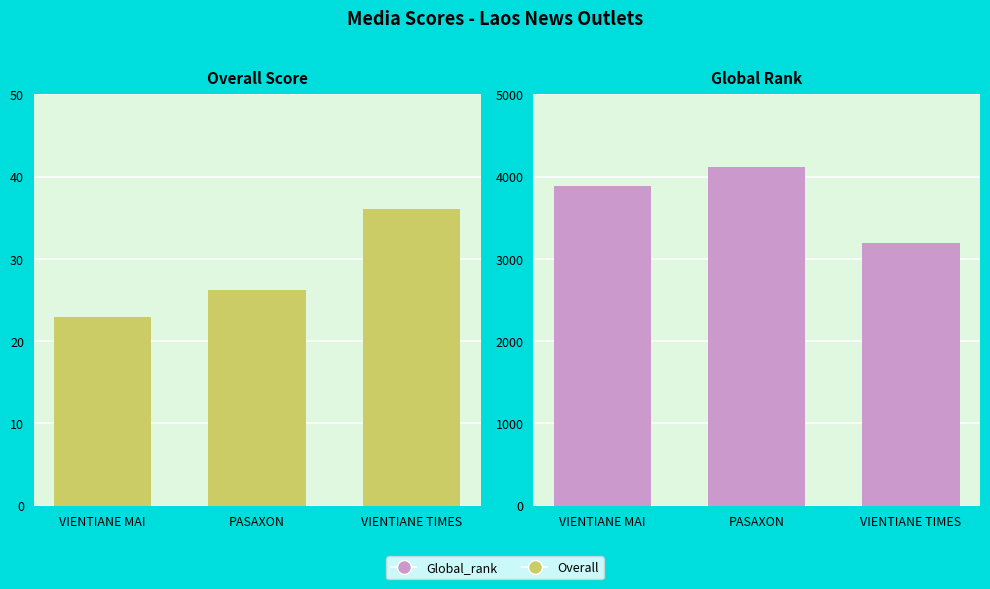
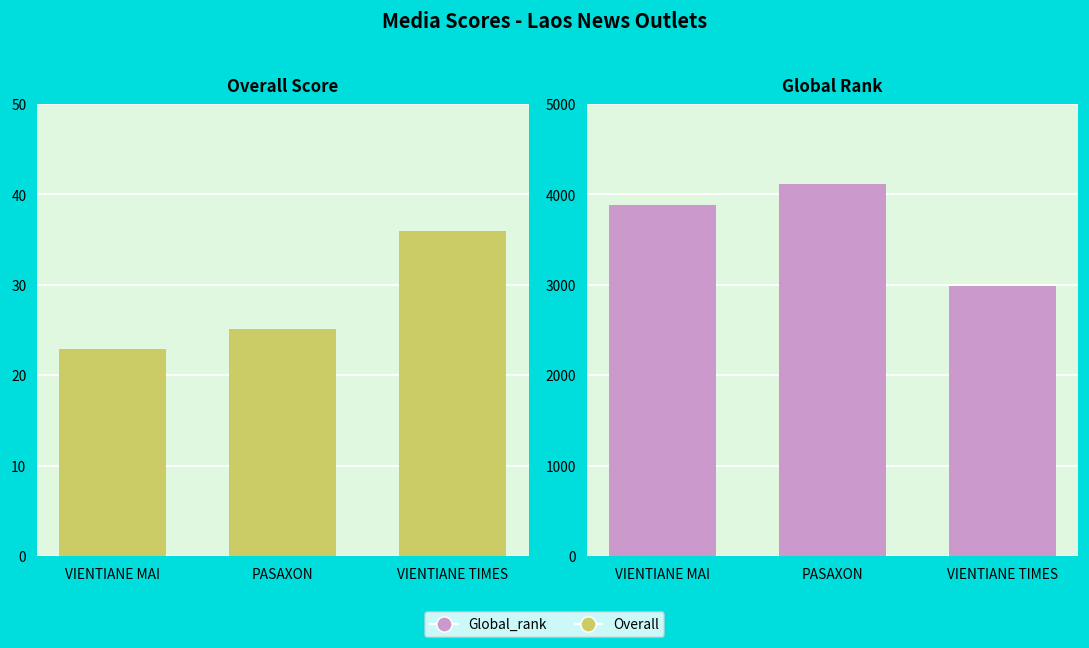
  {
    "Overall Score": {
      "VIENTIANE MAI": 23,
-     "PASAXON": 26,
+     "PASAXON": 25,
      "VIENTIANE TIMES": 36
    },
    "Global Rank": {
      "VIENTIANE MAI": 3900,
      "PASAXON": 4100,
-     "VIENTIANE TIMES": 3200
+     "VIENTIANE TIMES": 3000
    }
  }
